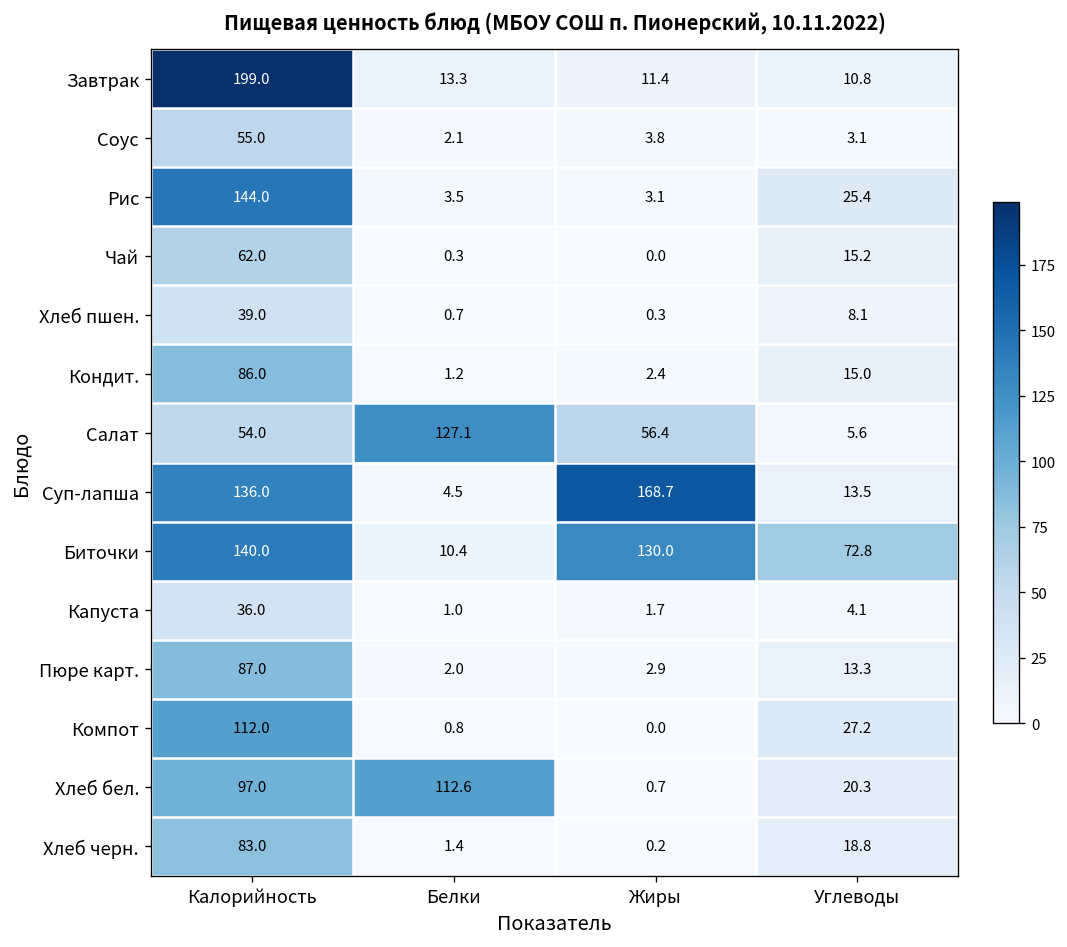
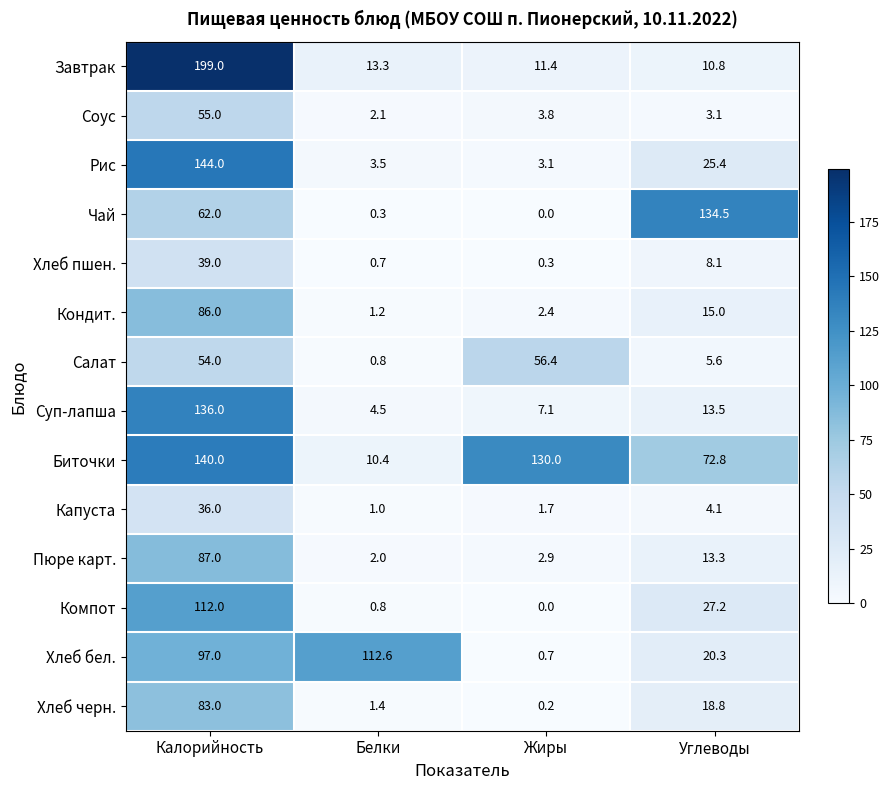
  {
    "Завтрак": {
      "Калорийность": 199.0,
      "Белки": 13.3,
      "Жиры": 11.4,
      "Углеводы": 10.8
    },
    "Соус": {
      "Калорийность": 55.0,
      "Белки": 2.1,
      "Жиры": 3.8,
      "Углеводы": 3.1
    },
    "Рис": {
      "Калорийность": 144.0,
      "Белки": 3.5,
      "Жиры": 3.1,
      "Углеводы": 25.4
    },
    "Чай": {
      "Калорийность": 62.0,
      "Белки": 0.3,
      "Жиры": 0.0,
-     "Углеводы": 15.2
+     "Углеводы": 134.5
    },
    "Хлеб пшен.": {
      "Калорийность": 39.0,
      "Белки": 0.7,
      "Жиры": 0.3,
      "Углеводы": 8.1
    },
    "Кондит.": {
      "Калорийность": 86.0,
      "Белки": 1.2,
      "Жиры": 2.4,
      "Углеводы": 15.0
    },
    "Салат": {
      "Калорийность": 54.0,
-     "Белки": 127.1,
+     "Белки": 0.8,
      "Жиры": 56.4,
      "Углеводы": 5.6
    },
    "Суп-лапша": {
      "Калорийность": 136.0,
      "Белки": 4.5,
-     "Жиры": 168.7,
+     "Жиры": 7.1,
      "Углеводы": 13.5
    },
    "Биточки": {
      "Калорийность": 140.0,
      "Белки": 10.4,
      "Жиры": 130.0,
      "Углеводы": 72.8
    },
    "Капуста": {
      "Калорийность": 36.0,
      "Белки": 1.0,
      "Жиры": 1.7,
      "Углеводы": 4.1
    },
    "Пюре карт.": {
      "Калорийность": 87.0,
      "Белки": 2.0,
      "Жиры": 2.9,
      "Углеводы": 13.3
    },
    "Компот": {
      "Калорийность": 112.0,
      "Белки": 0.8,
      "Жиры": 0.0,
      "Углеводы": 27.2
    },
    "Хлеб бел.": {
      "Калорийность": 97.0,
      "Белки": 112.6,
      "Жиры": 0.7,
      "Углеводы": 20.3
    },
    "Хлеб черн.": {
      "Калорийность": 83.0,
      "Белки": 1.4,
      "Жиры": 0.2,
      "Углеводы": 18.8
    }
  }
